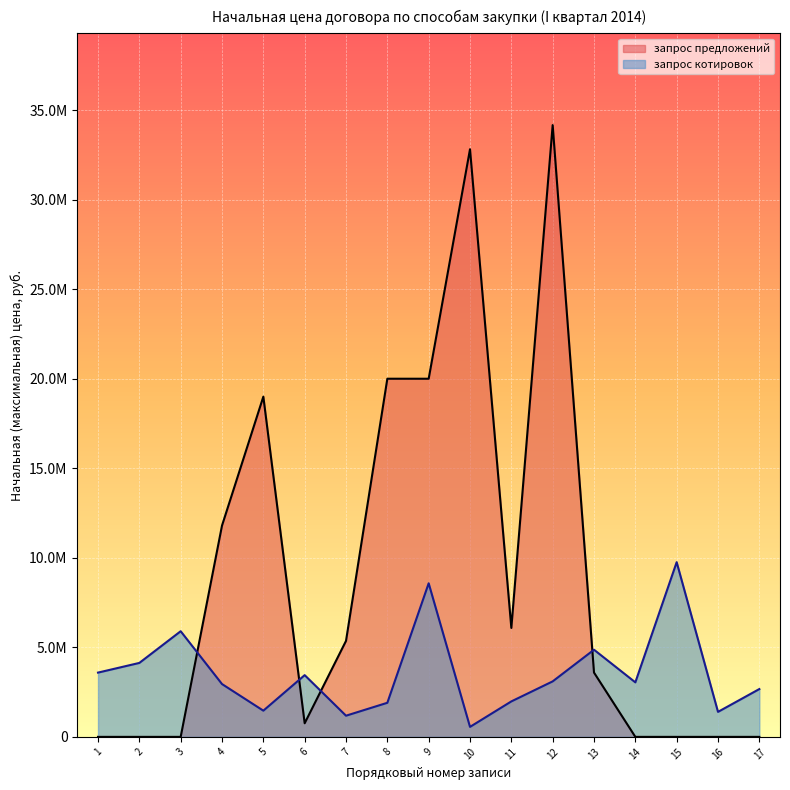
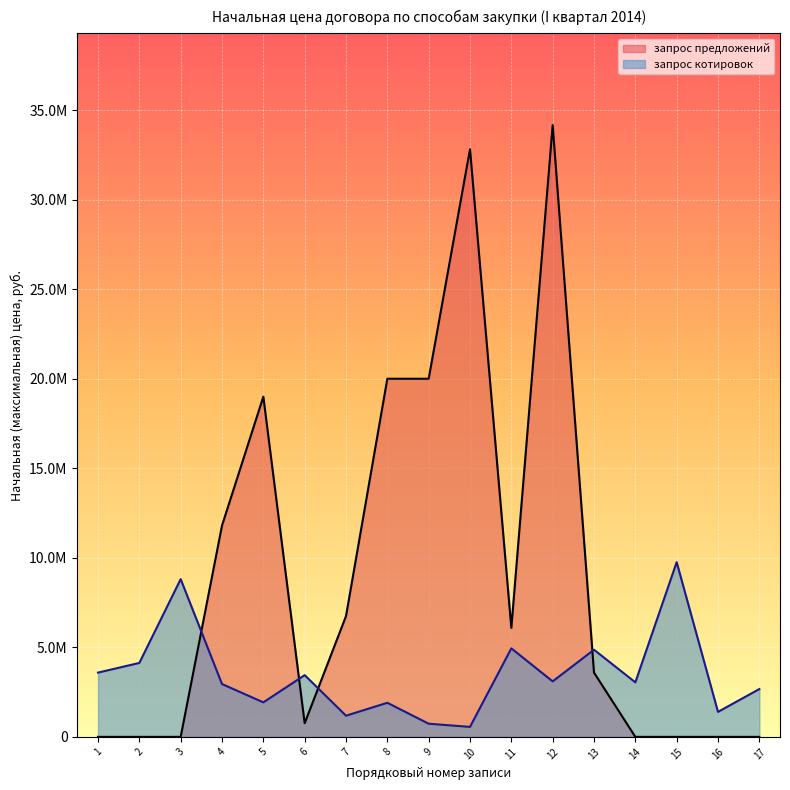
  {
    "запрос предложений": {
      "1": 0,
      "2": 0,
      "3": 0,
      "4": 11800000,
      "5": 19000000,
      "6": 800000,
-     "7": 5400000,
+     "7": 6700000,
      "8": 20000000,
      "9": 20000000,
      "10": 32800000,
      "11": 6100000,
      "12": 34200000,
      "13": 3600000,
      "14": 0,
      "15": 0,
      "16": 0,
      "17": 0
    },
    "запрос котировок": {
      "1": 3600000,
      "2": 4100000,
-     "3": 5900000,
+     "3": 8800000,
      "4": 3000000,
-     "5": 1500000,
+     "5": 1900000,
      "6": 3400000,
      "7": 1200000,
      "8": 1900000,
-     "9": 8600000,
+     "9": 700000,
      "10": 600000,
-     "11": 2000000,
+     "11": 4900000,
      "12": 3100000,
      "13": 4900000,
      "14": 3000000,
      "15": 9800000,
      "16": 1400000,
      "17": 2700000
    }
  }
